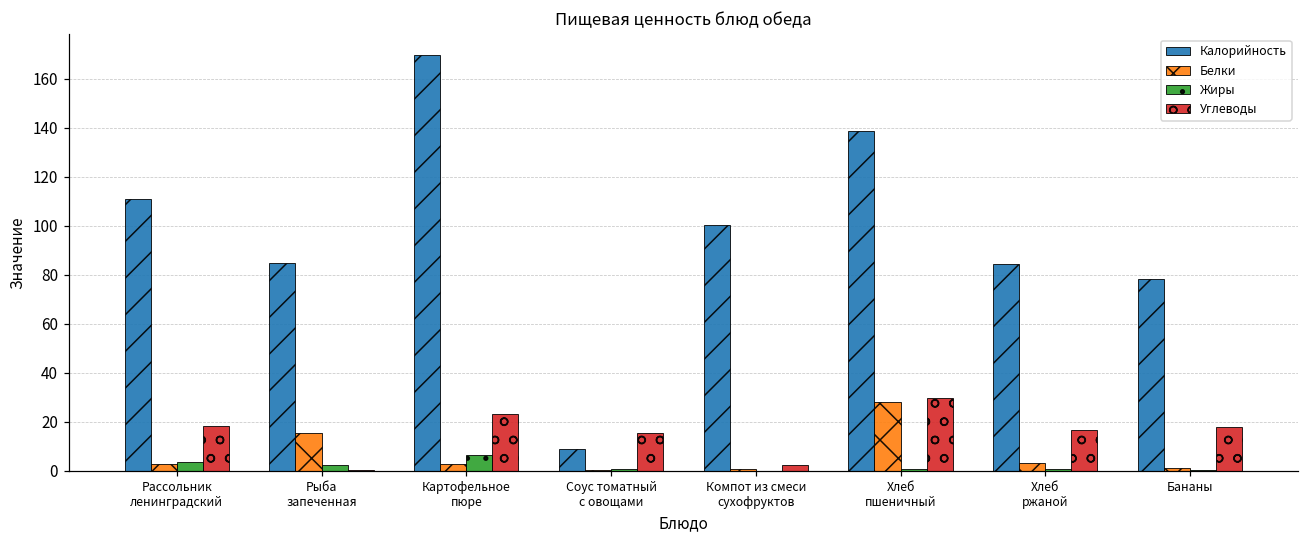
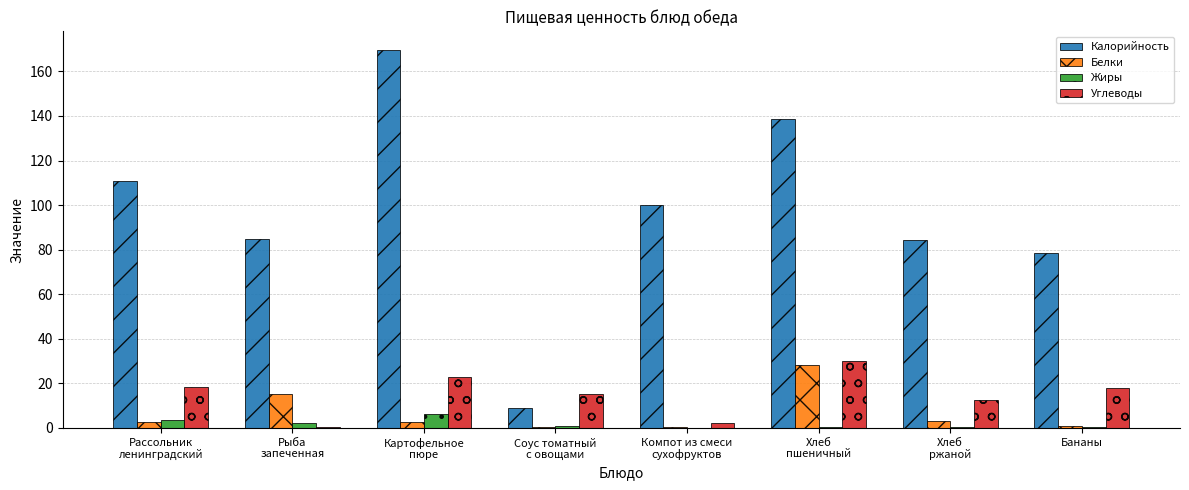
  {
    "Калорийность": {
      "Рассольник ленинградский": 111,
      "Рыба запеченная": 85,
      "Картофельное пюре": 170,
      "Соус томатный с овощами": 9,
      "Компот из смеси сухофруктов": 100,
      "Хлеб пшеничный": 139,
      "Хлеб ржаной": 84,
      "Бананы": 78
    },
    "Белки": {
      "Рассольник ленинградский": 3,
      "Рыба запеченная": 15,
      "Картофельное пюре": 3,
      "Хлеб пшеничный": 28,
      "Хлеб ржаной": 3
    },
    "Жиры": {
      "Рассольник ленинградский": 4,
      "Рыба запеченная": 2,
      "Картофельное пюре": 6,
      "Компот из смеси сухофруктов": 0
    },
    "Углеводы": {
      "Рассольник ленинградский": 18,
      "Картофельное пюре": 23,
      "Соус томатный с овощами": 15,
      "Компот из смеси сухофруктов": 2,
      "Хлеб пшеничный": 30,
-     "Хлеб ржаной": 16,
+     "Хлеб ржаной": 12,
      "Бананы": 18
    }
  }
